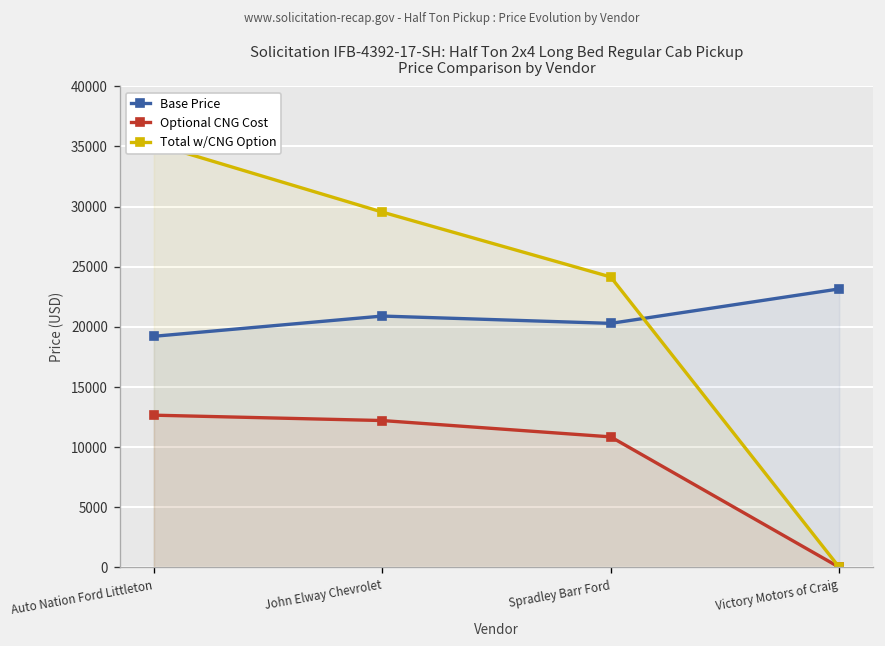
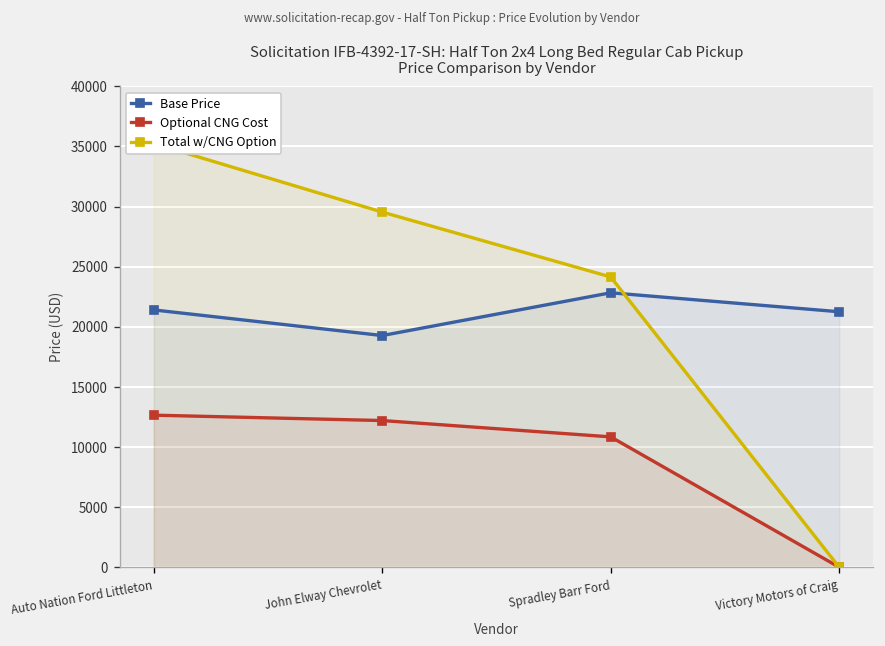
  {
    "Base Price": {
-     "Auto Nation Ford Littleton": 19200,
-     "John Elway Chevrolet": 20900,
-     "Spradley Barr Ford": 20300,
-     "Victory Motors of Craig": 23100
+     "Auto Nation Ford Littleton": 21400,
+     "John Elway Chevrolet": 19300,
+     "Spradley Barr Ford": 22800,
+     "Victory Motors of Craig": 21300
    },
    "Optional CNG Cost": {
      "Auto Nation Ford Littleton": 12600,
      "John Elway Chevrolet": 12200,
      "Spradley Barr Ford": 10800
    },
    "Total w/CNG Option": {
      "John Elway Chevrolet": 29500,
      "Spradley Barr Ford": 24100
    }
  }
